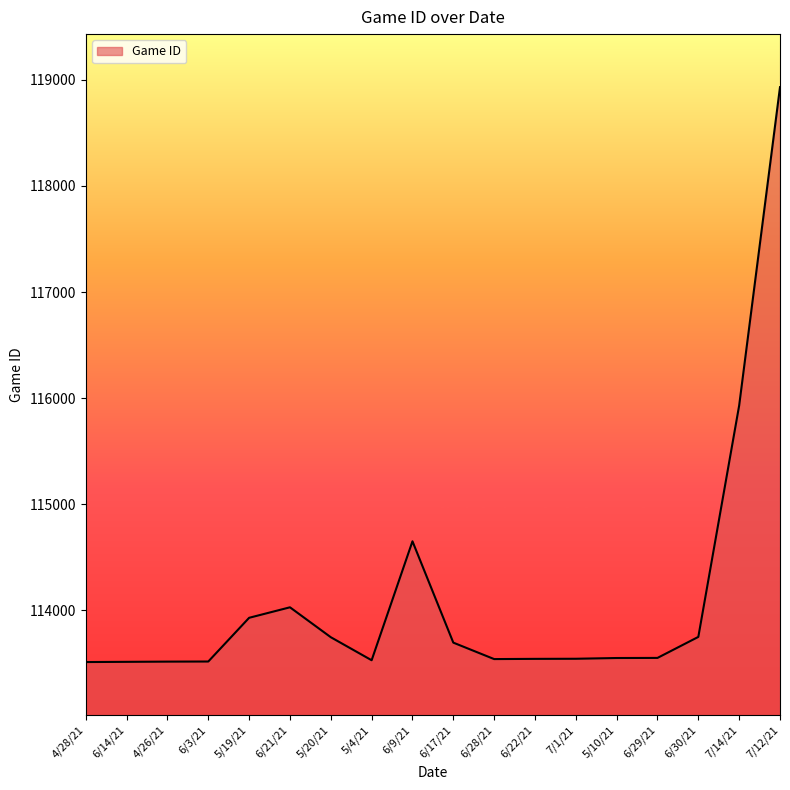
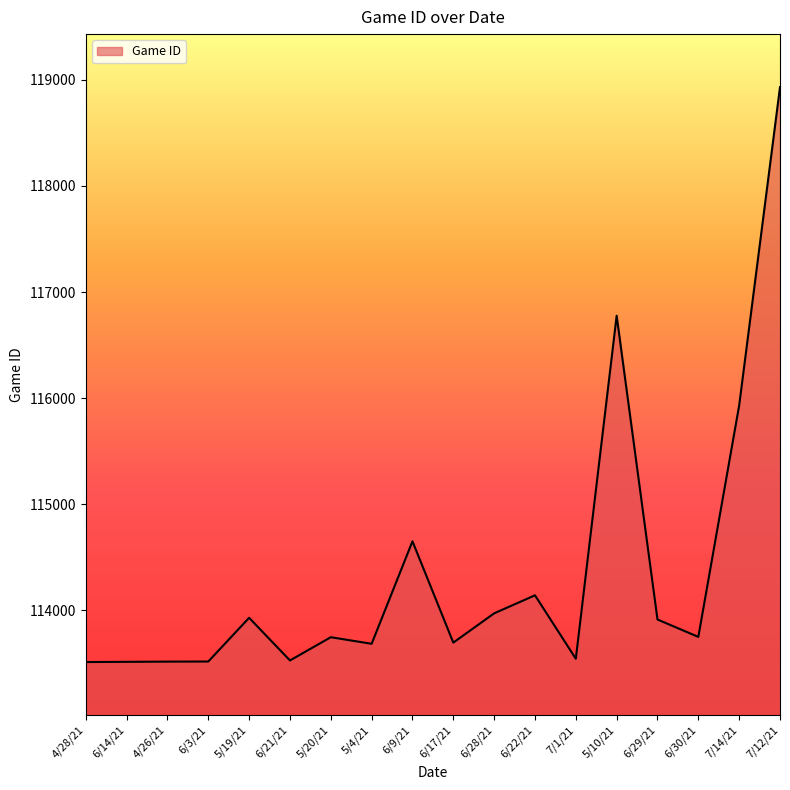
  {
    "4/28/21": 113510,
    "6/14/21": 113520,
    "4/26/21": 113520,
    "6/3/21": 113520,
    "5/19/21": 113930,
-   "6/21/21": 114030,
+   "6/21/21": 113530,
    "5/20/21": 113750,
-   "5/4/21": 113530,
+   "5/4/21": 113690,
    "6/9/21": 114650,
    "6/17/21": 113700,
-   "6/28/21": 113540,
-   "6/22/21": 113540,
+   "6/28/21": 113970,
+   "6/22/21": 114140,
    "7/1/21": 113540,
-   "5/10/21": 113550,
-   "6/29/21": 113550,
+   "5/10/21": 116780,
+   "6/29/21": 113910,
    "6/30/21": 113750,
    "7/14/21": 115930,
    "7/12/21": 118930
  }
